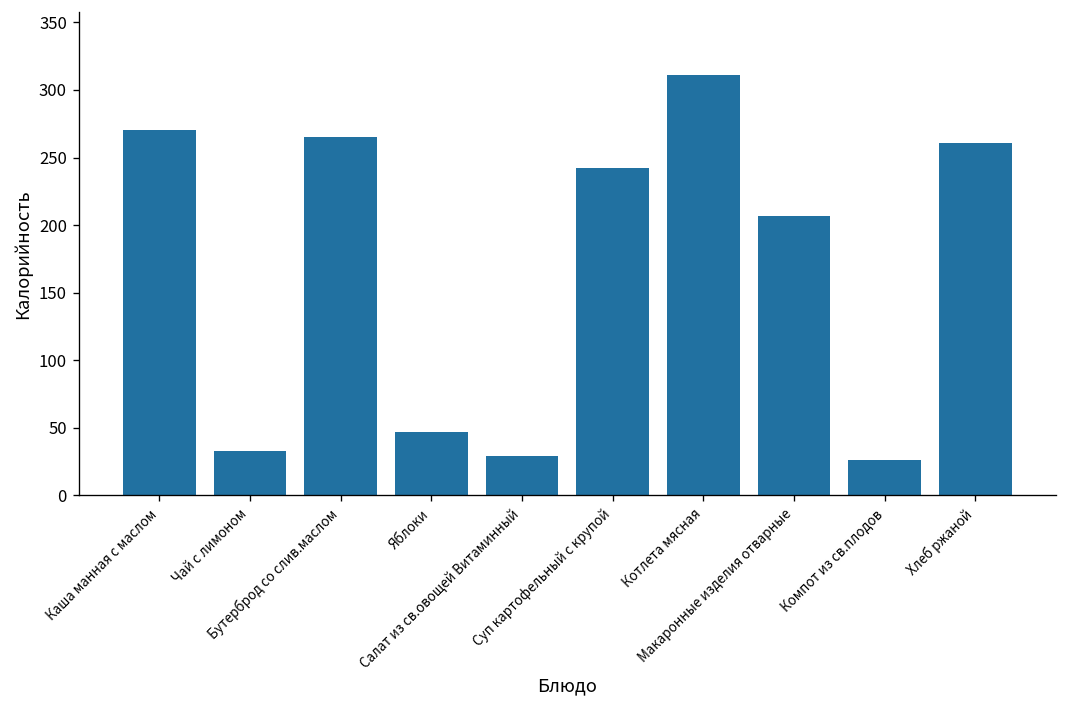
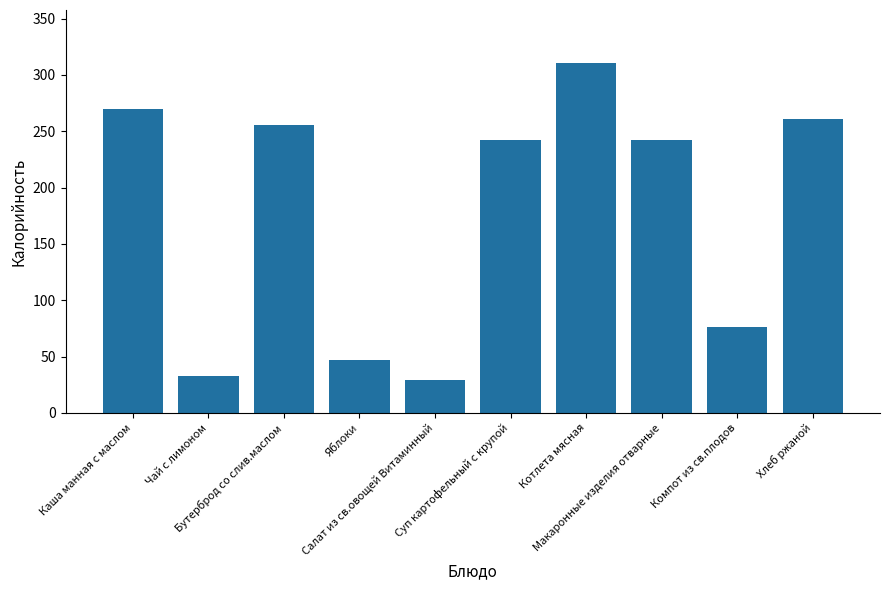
  {
    "Каша манная с маслом": 270,
    "Чай с лимоном": 33,
-   "Бутерброд со слив.маслом": 265,
+   "Бутерброд со слив.маслом": 256,
    "Яблоки": 47,
    "Салат из св.овощей Витаминный": 29,
    "Суп картофельный с крупой": 242,
    "Котлета мясная": 311,
-   "Макаронные изделия отварные": 207,
-   "Компот из св.плодов": 26,
+   "Макаронные изделия отварные": 242,
+   "Компот из св.плодов": 76,
    "Хлеб ржаной": 261
  }
